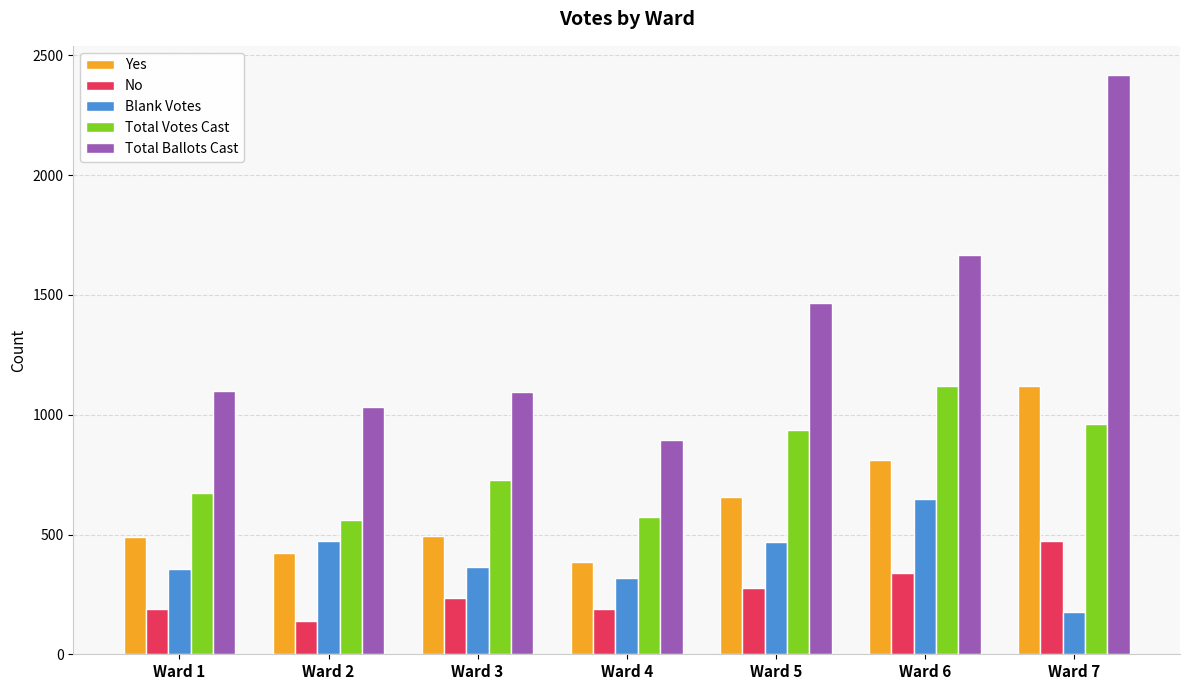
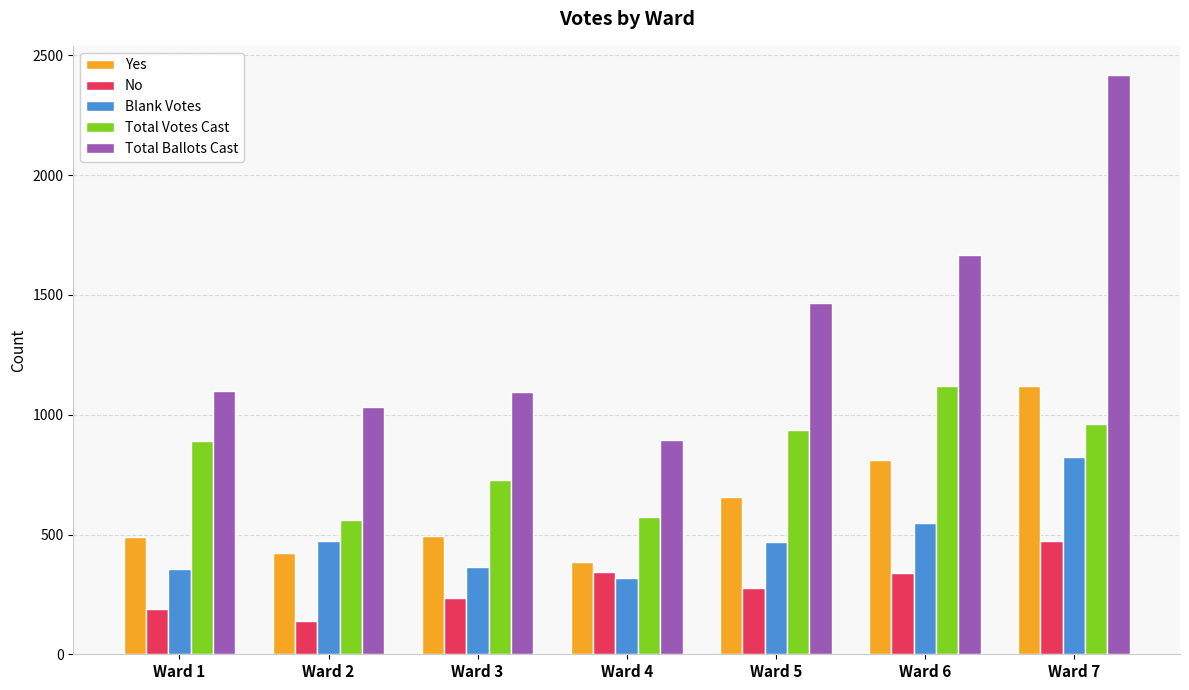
  {
    "Yes": {
      "Ward 1": 490,
      "Ward 2": 420,
      "Ward 3": 490,
      "Ward 4": 380,
      "Ward 5": 660,
      "Ward 6": 810,
      "Ward 7": 1120
    },
    "No": {
      "Ward 1": 190,
      "Ward 2": 140,
      "Ward 3": 230,
-     "Ward 4": 190,
+     "Ward 4": 340,
      "Ward 5": 280,
      "Ward 6": 340,
      "Ward 7": 470
    },
    "Blank Votes": {
      "Ward 1": 360,
      "Ward 2": 470,
      "Ward 3": 370,
      "Ward 4": 320,
      "Ward 5": 470,
-     "Ward 6": 650,
-     "Ward 7": 180
+     "Ward 6": 550,
+     "Ward 7": 830
    },
    "Total Votes Cast": {
-     "Ward 1": 680,
+     "Ward 1": 890,
      "Ward 2": 560,
      "Ward 3": 730,
      "Ward 4": 580,
      "Ward 5": 940,
      "Ward 6": 1120,
      "Ward 7": 960
    },
    "Total Ballots Cast": {
      "Ward 1": 1100,
      "Ward 2": 1030,
      "Ward 3": 1090,
      "Ward 4": 890,
      "Ward 5": 1470,
      "Ward 6": 1670,
      "Ward 7": 2420
    }
  }
